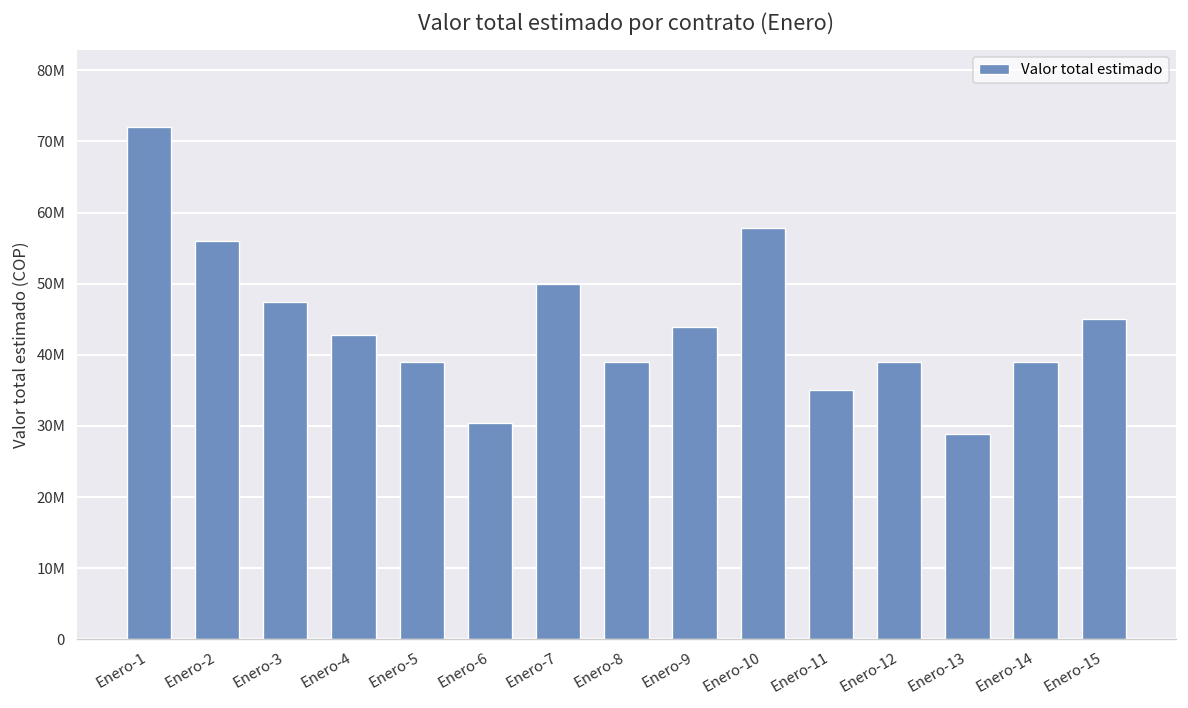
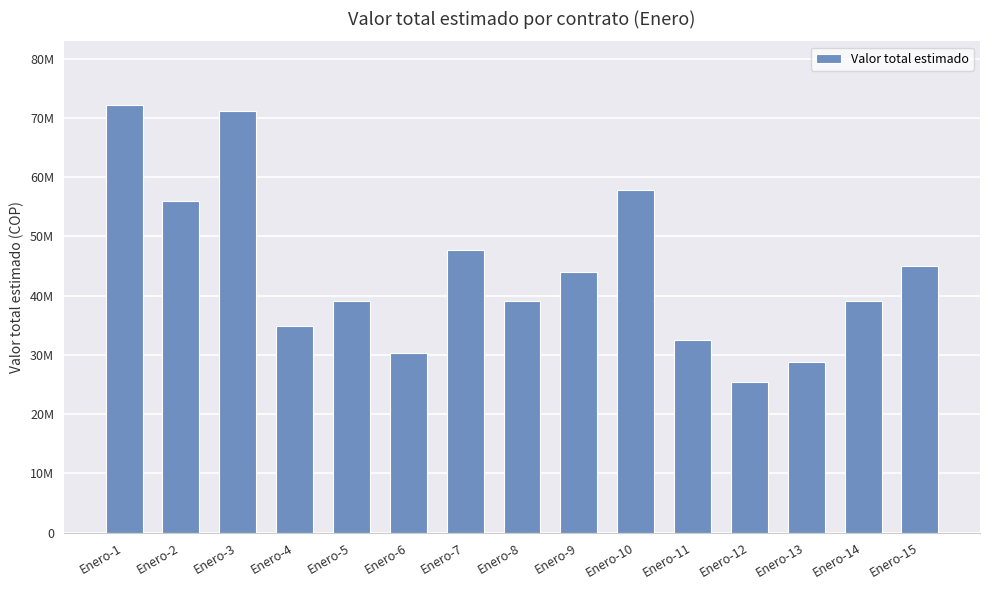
  {
    "Enero-1": 72000000,
    "Enero-2": 56000000,
-   "Enero-3": 47000000,
-   "Enero-4": 43000000,
+   "Enero-3": 71000000,
+   "Enero-4": 35000000,
    "Enero-5": 39000000,
    "Enero-6": 30000000,
-   "Enero-7": 50000000,
+   "Enero-7": 48000000,
    "Enero-8": 39000000,
    "Enero-9": 44000000,
    "Enero-10": 58000000,
-   "Enero-11": 35000000,
-   "Enero-12": 39000000,
+   "Enero-11": 33000000,
+   "Enero-12": 25000000,
    "Enero-13": 29000000,
    "Enero-14": 39000000,
    "Enero-15": 45000000
  }
